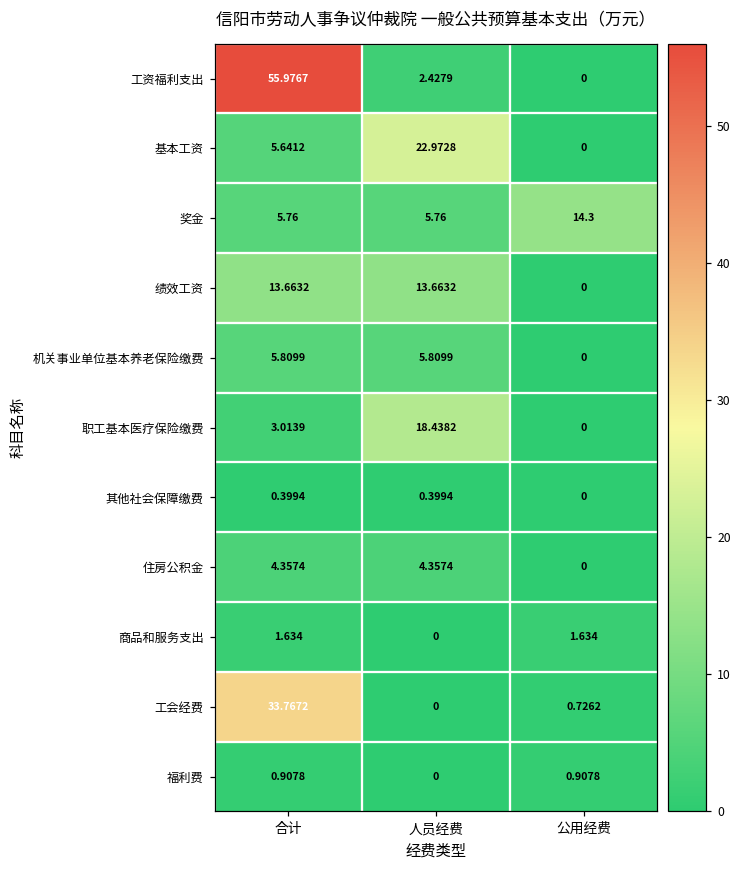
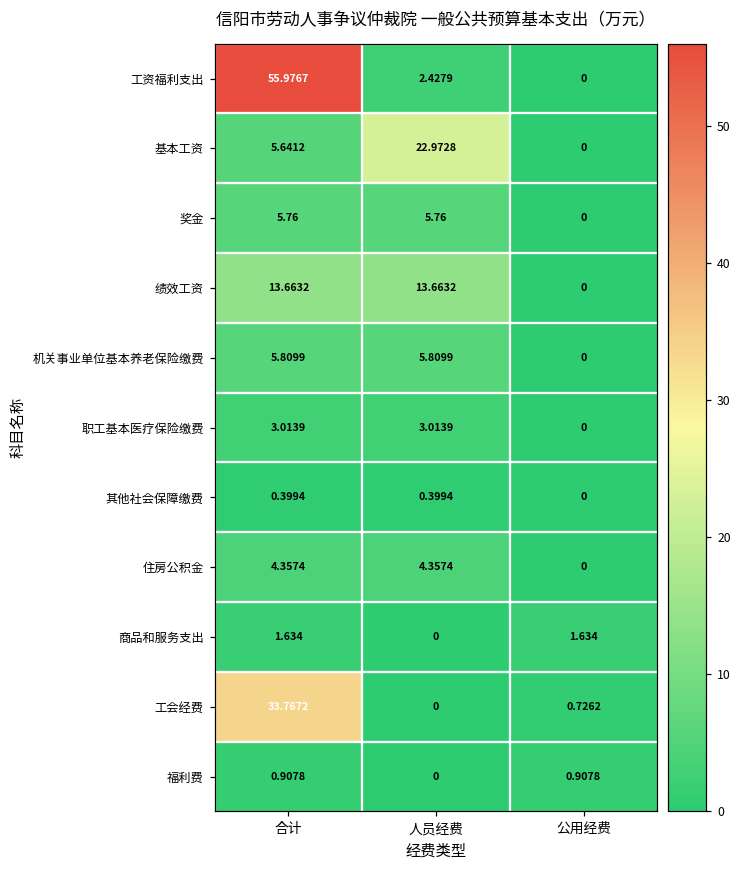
  {
    "工资福利支出": {
      "合计": 55.9767,
      "人员经费": 2.4279,
      "公用经费": 0
    },
    "基本工资": {
      "合计": 5.6412,
      "人员经费": 22.9728,
      "公用经费": 0
    },
    "奖金": {
      "合计": 5.76,
      "人员经费": 5.76,
-     "公用经费": 14.3
+     "公用经费": 0
    },
    "绩效工资": {
      "合计": 13.6632,
      "人员经费": 13.6632,
      "公用经费": 0
    },
    "机关事业单位基本养老保险缴费": {
      "合计": 5.8099,
      "人员经费": 5.8099,
      "公用经费": 0
    },
    "职工基本医疗保险缴费": {
      "合计": 3.0139,
-     "人员经费": 18.4382,
+     "人员经费": 3.0139,
      "公用经费": 0
    },
    "其他社会保障缴费": {
      "合计": 0.3994,
      "人员经费": 0.3994,
      "公用经费": 0
    },
    "住房公积金": {
      "合计": 4.3574,
      "人员经费": 4.3574,
      "公用经费": 0
    },
    "商品和服务支出": {
      "合计": 1.634,
      "人员经费": 0,
      "公用经费": 1.634
    },
    "工会经费": {
      "合计": 33.7672,
      "人员经费": 0,
      "公用经费": 0.7262
    },
    "福利费": {
      "合计": 0.9078,
      "人员经费": 0,
      "公用经费": 0.9078
    }
  }
